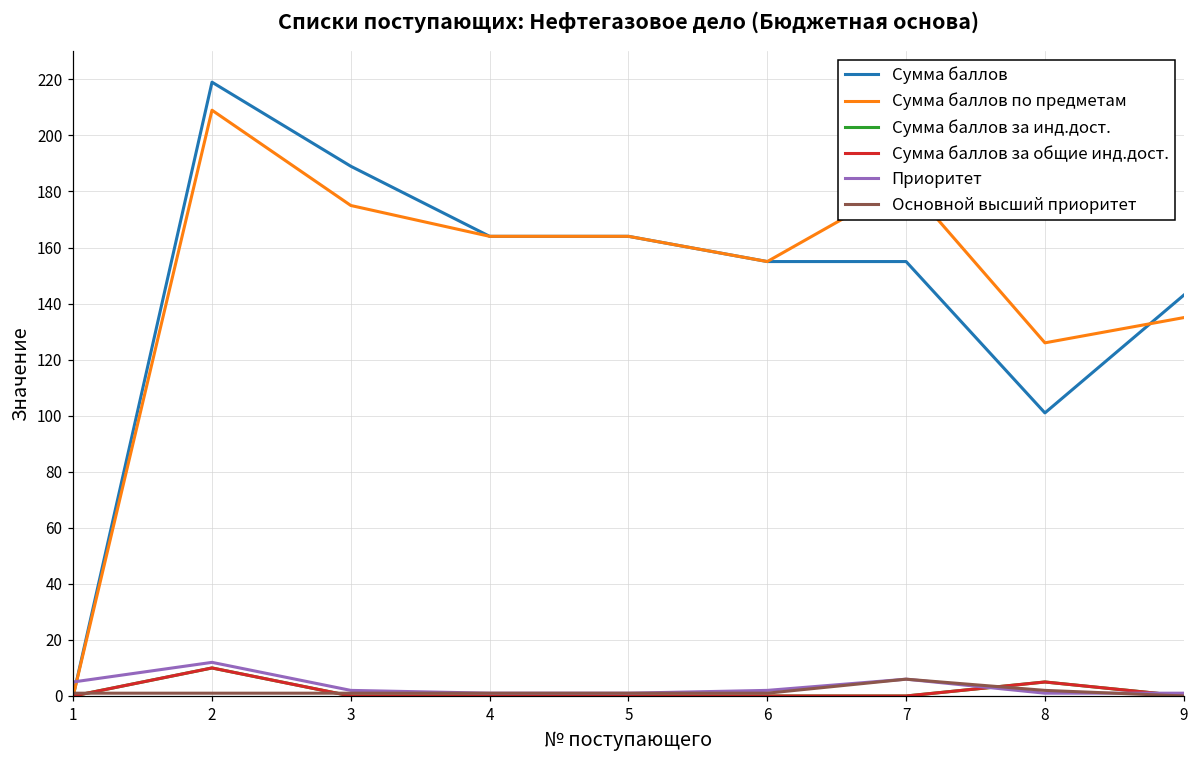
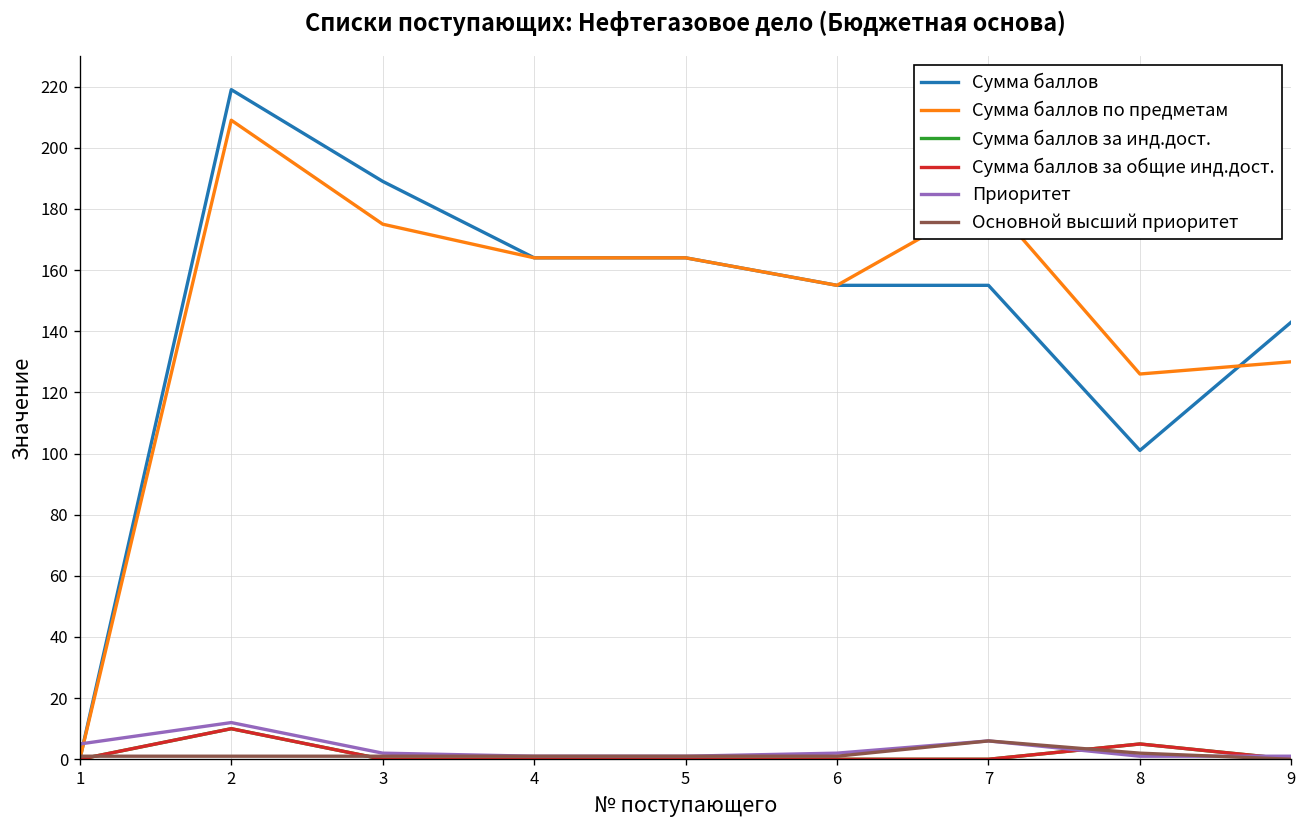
  {
    "Сумма баллов": {
      "2": 219,
      "3": 189,
      "7": 155,
      "8": 101,
      "9": 143
    },
    "Сумма баллов по предметам": {
      "2": 209,
      "3": 175,
      "8": 126,
-     "9": 135
+     "9": 130
    },
    "Сумма баллов за общие инд.дост.": {
      "2": 10,
      "7": 0,
      "8": 5
    },
    "Приоритет": {
      "1": 5,
      "2": 12,
      "3": 2,
      "6": 2,
      "8": 1
    },
    "Основной высший приоритет": {
      "2": 1,
      "8": 2
    }
  }
